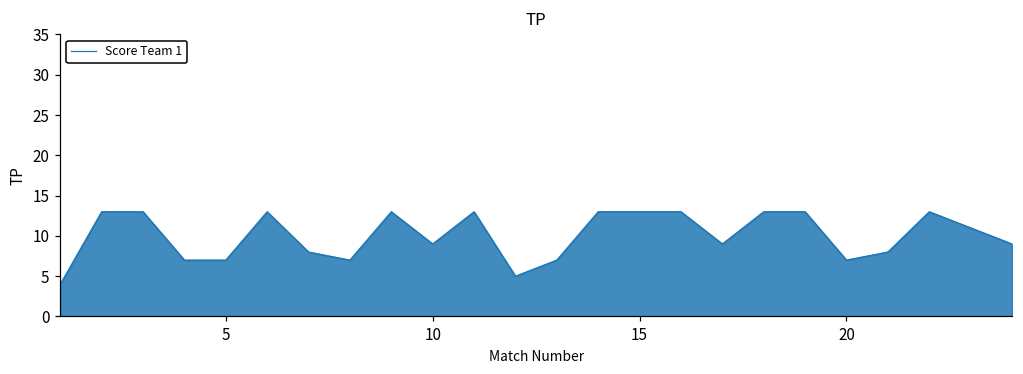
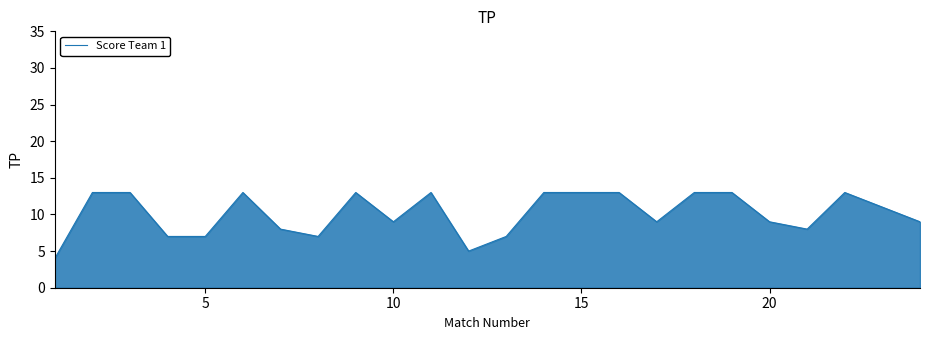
  {
    "5": 7,
    "10": 9,
    "15": 13,
-   "20": 7
+   "20": 9
  }
